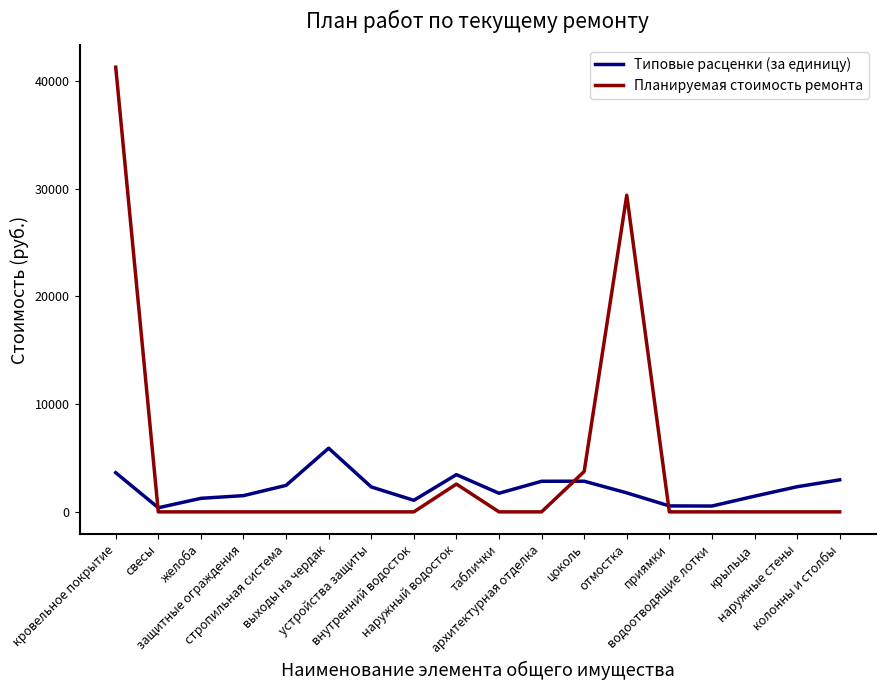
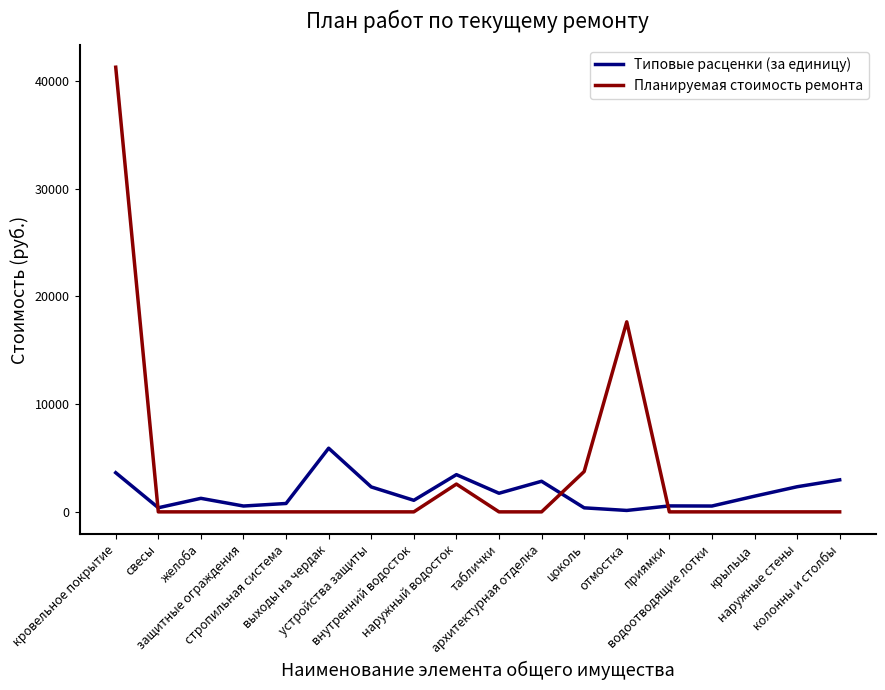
  {
    "Типовые расценки (за единицу)": {
      "кровельное покрытие": 3600,
      "свесы": 400,
      "желоба": 1300,
-     "защитные ограждения": 1500,
-     "стропильная система": 2500,
+     "защитные ограждения": 500,
+     "стропильная система": 800,
      "выходы на чердак": 5900,
      "устройства защиты": 2300,
      "внутренний водосток": 1100,
      "наружный водосток": 3500,
      "таблички": 1700,
      "архитектурная отделка": 2800,
-     "цоколь": 2800,
-     "отмостка": 1800,
+     "цоколь": 400,
+     "отмостка": 100,
      "приямки": 600,
      "водоотводящие лотки": 500,
      "крыльца": 1500,
      "наружные стены": 2300,
      "колонны и столбы": 3000
    },
    "Планируемая стоимость ремонта": {
      "кровельное покрытие": 41300,
      "свесы": 0,
      "желоба": 0,
      "защитные ограждения": 0,
      "стропильная система": 0,
      "выходы на чердак": 0,
      "устройства защиты": 0,
      "внутренний водосток": 0,
      "наружный водосток": 2600,
      "таблички": 0,
      "архитектурная отделка": 0,
      "цоколь": 3700,
-     "отмостка": 29400,
+     "отмостка": 17600,
      "приямки": 0,
      "водоотводящие лотки": 0,
      "крыльца": 0,
      "наружные стены": 0,
      "колонны и столбы": 0
    }
  }
